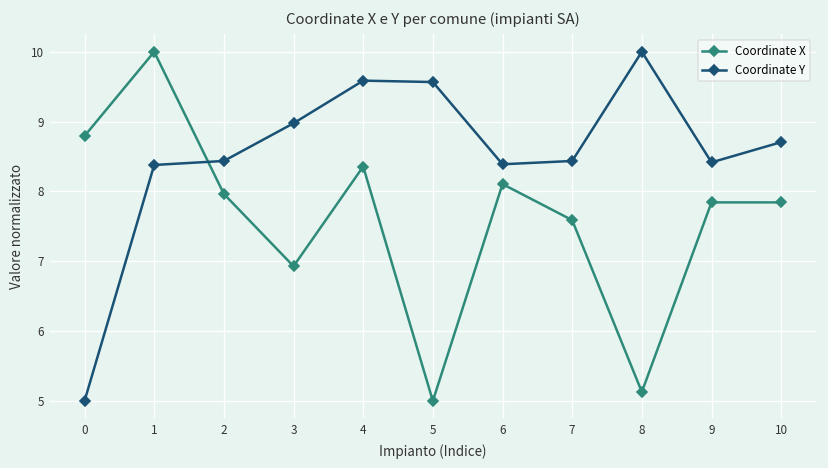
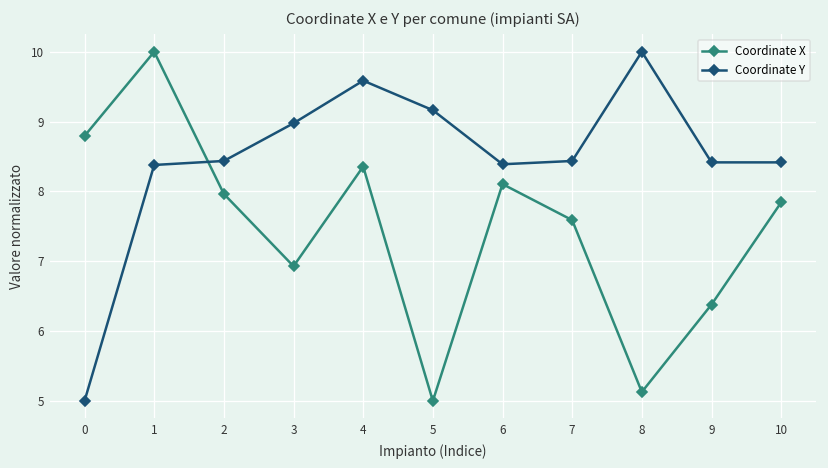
  {
    "Coordinate X": {
      "0": 8.8,
      "1": 10.0,
      "2": 8.0,
      "3": 6.9,
      "4": 8.4,
      "5": 5.0,
      "6": 8.1,
      "7": 7.6,
      "8": 5.1,
-     "9": 7.8,
+     "9": 6.4,
      "10": 7.8
    },
    "Coordinate Y": {
      "0": 5.0,
      "1": 8.4,
      "2": 8.4,
      "3": 9.0,
      "4": 9.6,
-     "5": 9.6,
+     "5": 9.2,
      "6": 8.4,
      "7": 8.4,
      "8": 10.0,
      "9": 8.4,
-     "10": 8.7
+     "10": 8.4
    }
  }
